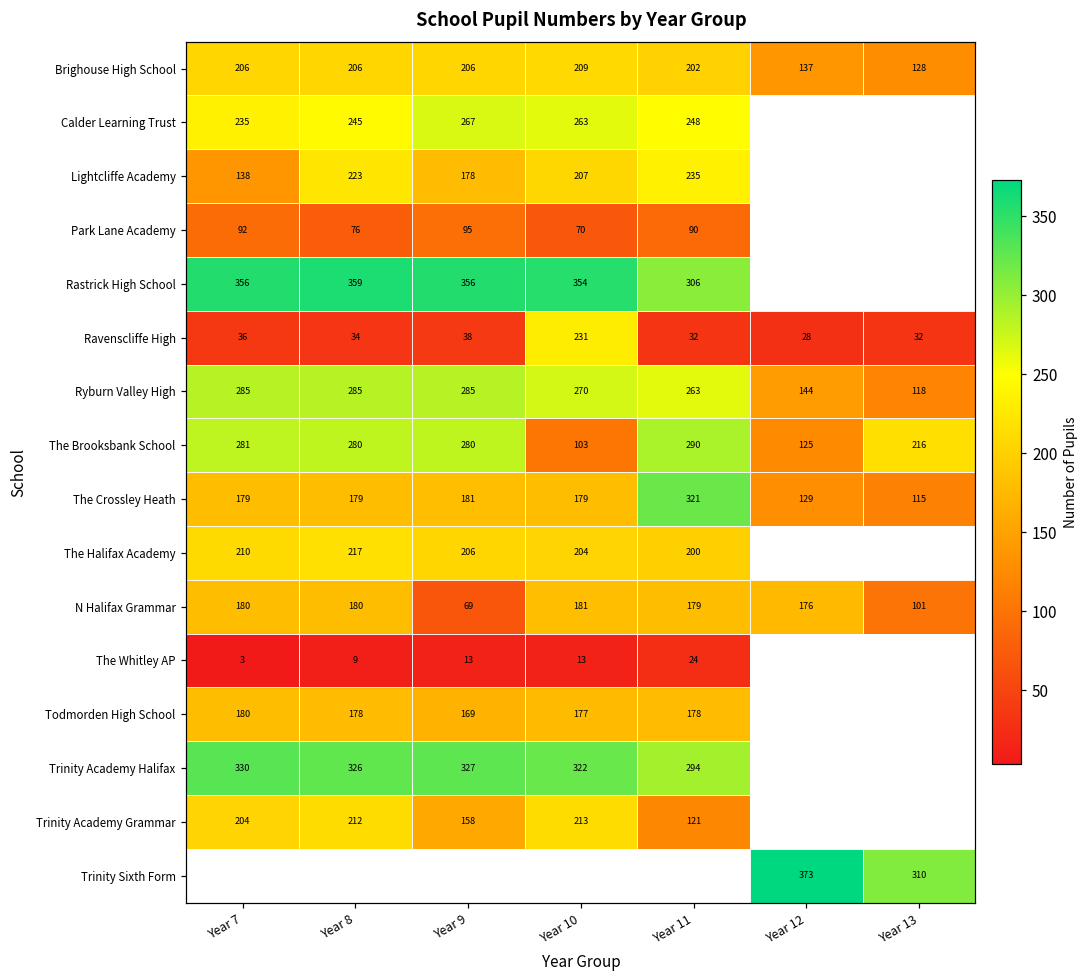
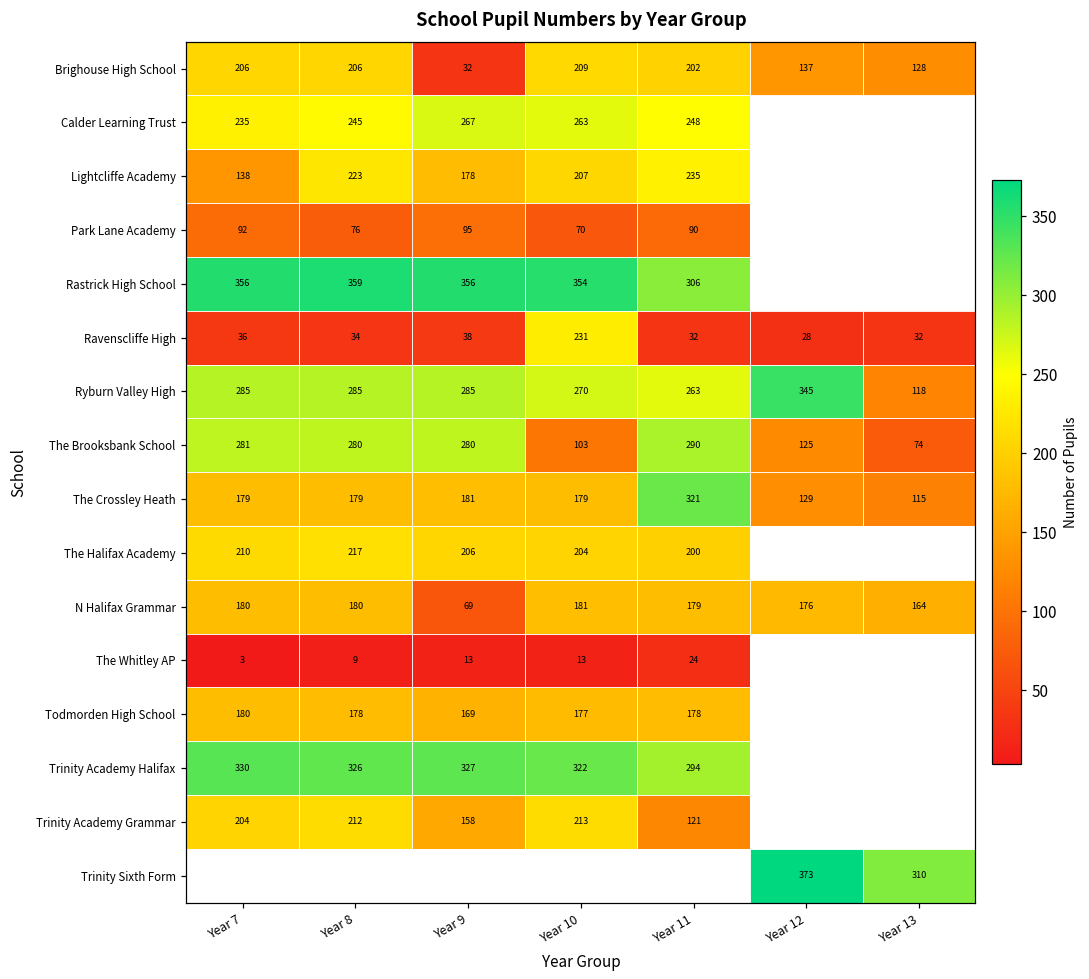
  {
    "Brighouse High School": {
      "Year 7": 206,
      "Year 8": 206,
-     "Year 9": 206,
+     "Year 9": 32,
      "Year 10": 209,
      "Year 11": 202,
      "Year 12": 137,
      "Year 13": 128
    },
    "Calder Learning Trust": {
      "Year 7": 235,
      "Year 8": 245,
      "Year 9": 267,
      "Year 10": 263,
      "Year 11": 248
    },
    "Lightcliffe Academy": {
      "Year 7": 138,
      "Year 8": 223,
      "Year 9": 178,
      "Year 10": 207,
      "Year 11": 235
    },
    "Park Lane Academy": {
      "Year 7": 92,
      "Year 8": 76,
      "Year 9": 95,
      "Year 10": 70,
      "Year 11": 90
    },
    "Rastrick High School": {
      "Year 7": 356,
      "Year 8": 359,
      "Year 9": 356,
      "Year 10": 354,
      "Year 11": 306
    },
    "Ravenscliffe High": {
      "Year 7": 36,
      "Year 8": 34,
      "Year 9": 38,
      "Year 10": 231,
      "Year 11": 32,
      "Year 12": 28,
      "Year 13": 32
    },
    "Ryburn Valley High": {
      "Year 7": 285,
      "Year 8": 285,
      "Year 9": 285,
      "Year 10": 270,
      "Year 11": 263,
-     "Year 12": 144,
+     "Year 12": 345,
      "Year 13": 118
    },
    "The Brooksbank School": {
      "Year 7": 281,
      "Year 8": 280,
      "Year 9": 280,
      "Year 10": 103,
      "Year 11": 290,
      "Year 12": 125,
-     "Year 13": 216
+     "Year 13": 74
    },
    "The Crossley Heath": {
      "Year 7": 179,
      "Year 8": 179,
      "Year 9": 181,
      "Year 10": 179,
      "Year 11": 321,
      "Year 12": 129,
      "Year 13": 115
    },
    "The Halifax Academy": {
      "Year 7": 210,
      "Year 8": 217,
      "Year 9": 206,
      "Year 10": 204,
      "Year 11": 200
    },
    "N Halifax Grammar": {
      "Year 7": 180,
      "Year 8": 180,
      "Year 9": 69,
      "Year 10": 181,
      "Year 11": 179,
      "Year 12": 176,
-     "Year 13": 101
+     "Year 13": 164
    },
    "The Whitley AP": {
      "Year 7": 3,
      "Year 8": 9,
      "Year 9": 13,
      "Year 10": 13,
      "Year 11": 24
    },
    "Todmorden High School": {
      "Year 7": 180,
      "Year 8": 178,
      "Year 9": 169,
      "Year 10": 177,
      "Year 11": 178
    },
    "Trinity Academy Halifax": {
      "Year 7": 330,
      "Year 8": 326,
      "Year 9": 327,
      "Year 10": 322,
      "Year 11": 294
    },
    "Trinity Academy Grammar": {
      "Year 7": 204,
      "Year 8": 212,
      "Year 9": 158,
      "Year 10": 213,
      "Year 11": 121
    },
    "Trinity Sixth Form": {
      "Year 12": 373,
      "Year 13": 310
    }
  }
